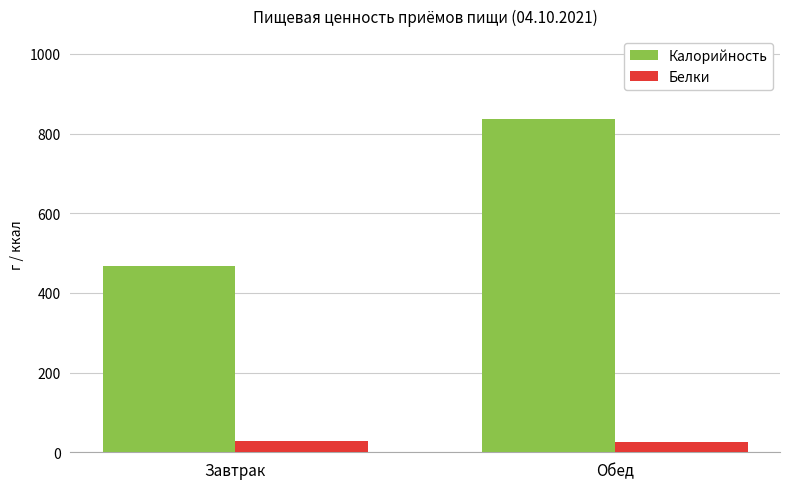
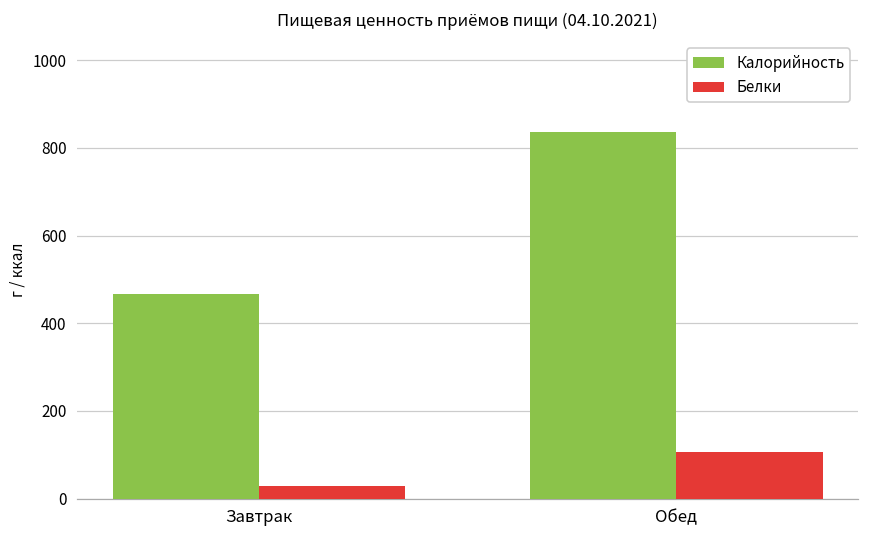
  {
    "Калорийность": {
      "Завтрак": 470,
      "Обед": 840
    },
    "Белки": {
      "Завтрак": 30,
-     "Обед": 30
+     "Обед": 110
    }
  }
